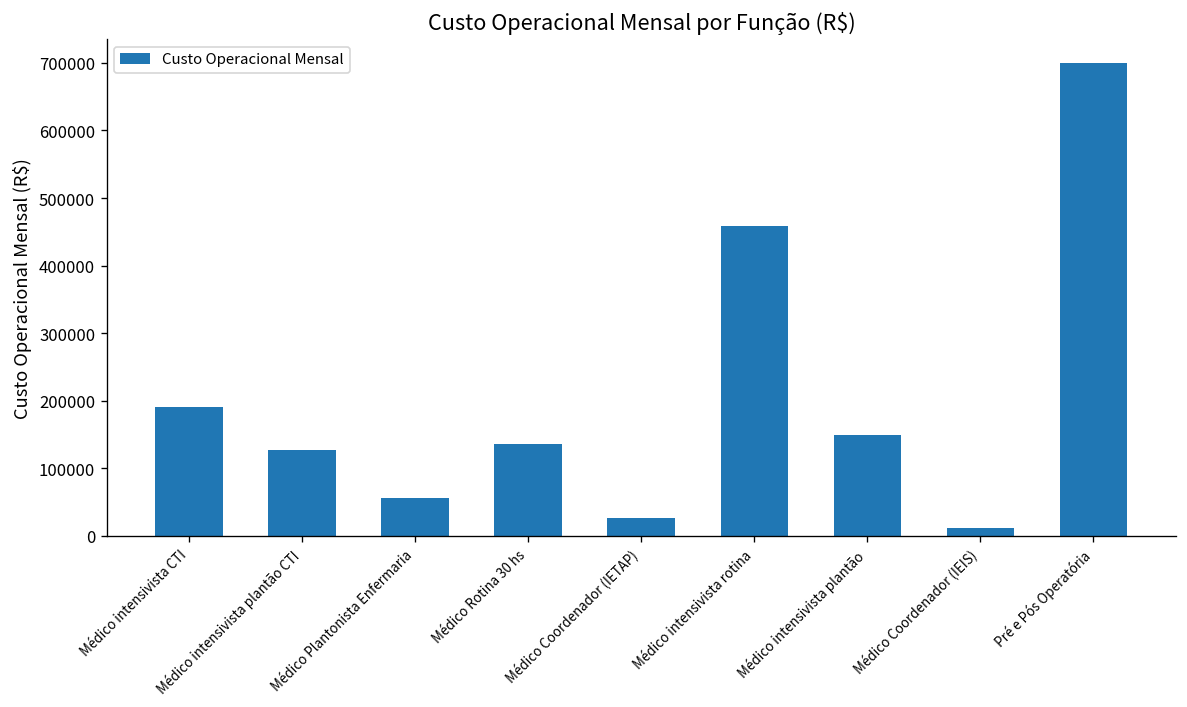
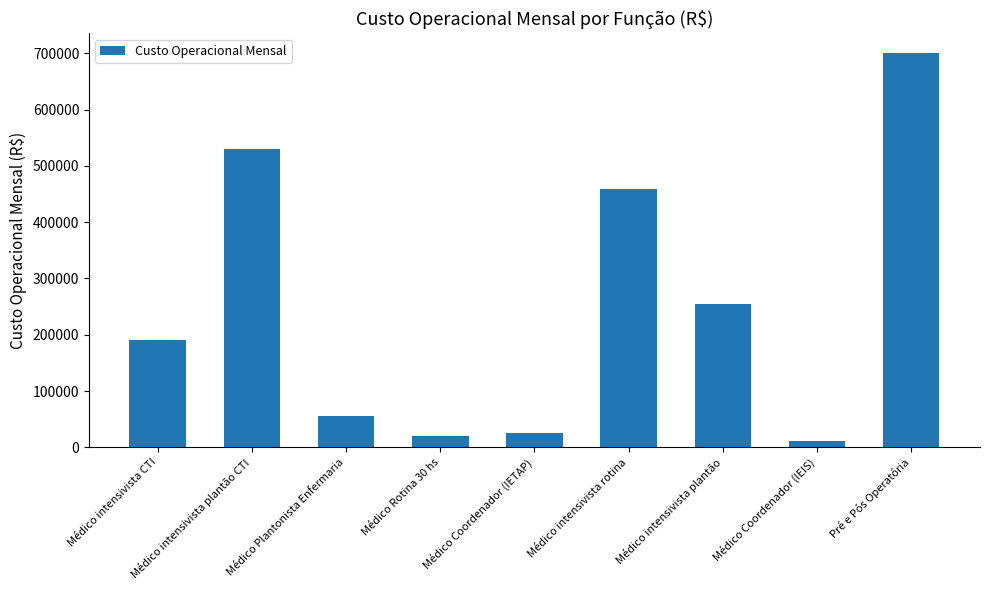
  {
    "Médico intensivista CTI": 190000,
-   "Médico intensivista plantão CTI": 130000,
+   "Médico intensivista plantão CTI": 530000,
    "Médico Plantonista Enfermaria": 60000,
-   "Médico Rotina 30 hs": 140000,
+   "Médico Rotina 30 hs": 20000,
    "Médico Coordenador (IETAP)": 30000,
    "Médico intensivista rotina": 460000,
-   "Médico intensivista plantão": 150000,
+   "Médico intensivista plantão": 250000,
    "Médico Coordenador (IEIS)": 10000,
    "Pré e Pós Operatória": 700000
  }
